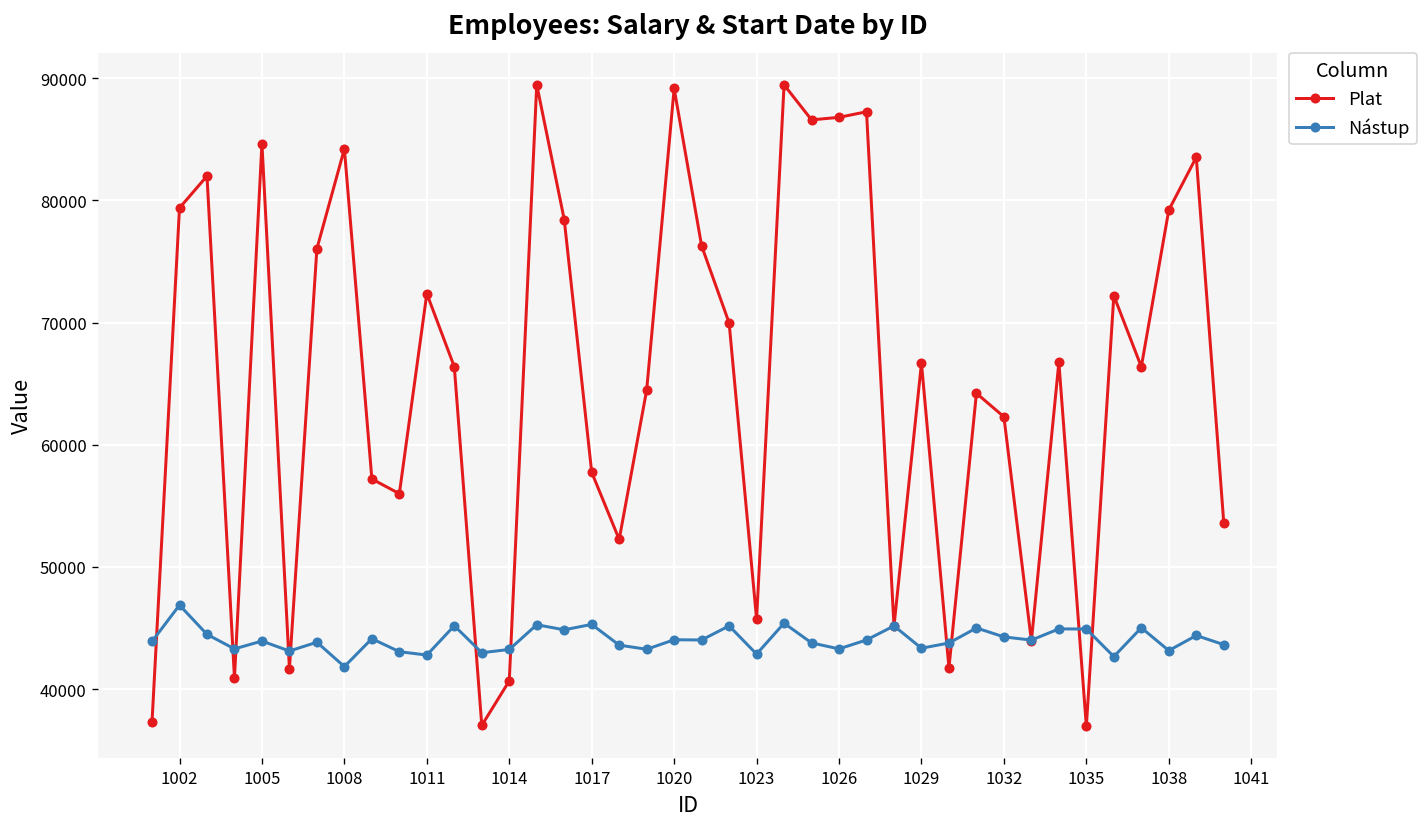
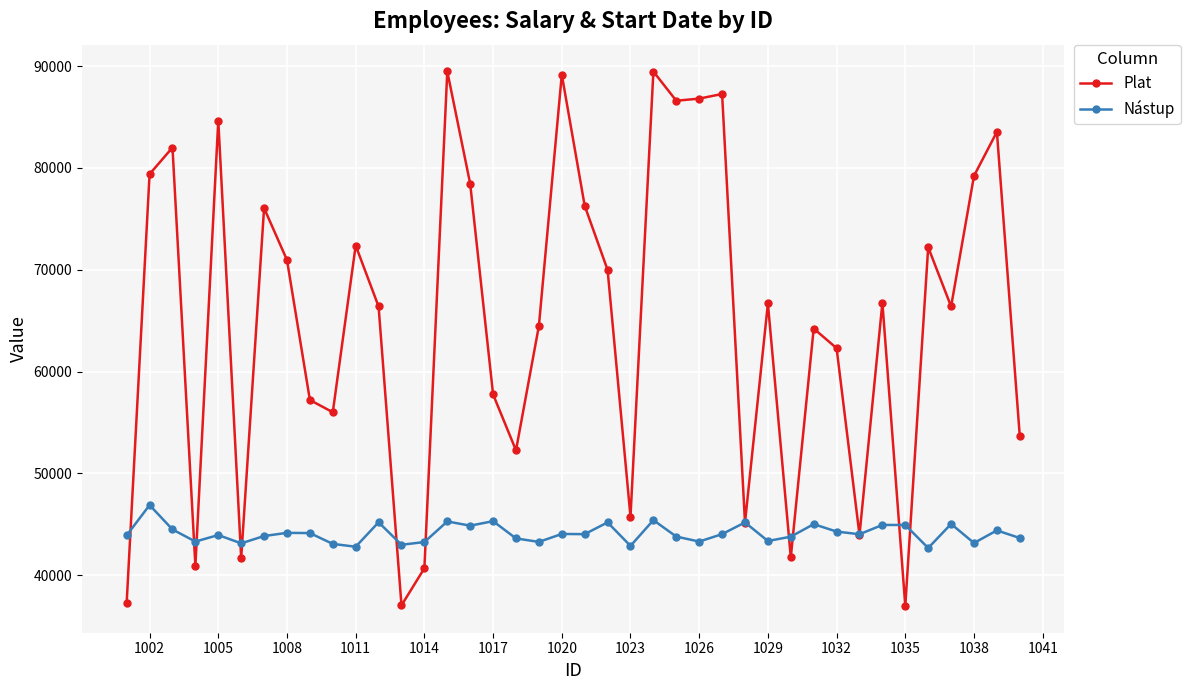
  {
    "Plat": {
      "1002": 79400,
      "1005": 84700,
-     "1008": 84200,
+     "1008": 71000,
      "1011": 72400,
      "1014": 40700,
      "1017": 57800,
      "1020": 89200,
      "1023": 45700,
      "1026": 86800,
      "1029": 66700,
      "1032": 62300,
      "1035": 37000,
      "1038": 79200
    },
    "Nástup": {
      "1002": 46900,
      "1005": 43900,
-     "1008": 41800,
+     "1008": 44200,
      "1011": 42800,
      "1014": 43200,
      "1017": 45300,
      "1020": 44000,
      "1023": 42900,
      "1026": 43300,
      "1029": 43400,
      "1032": 44300,
      "1035": 44900,
      "1038": 43200
    }
  }
